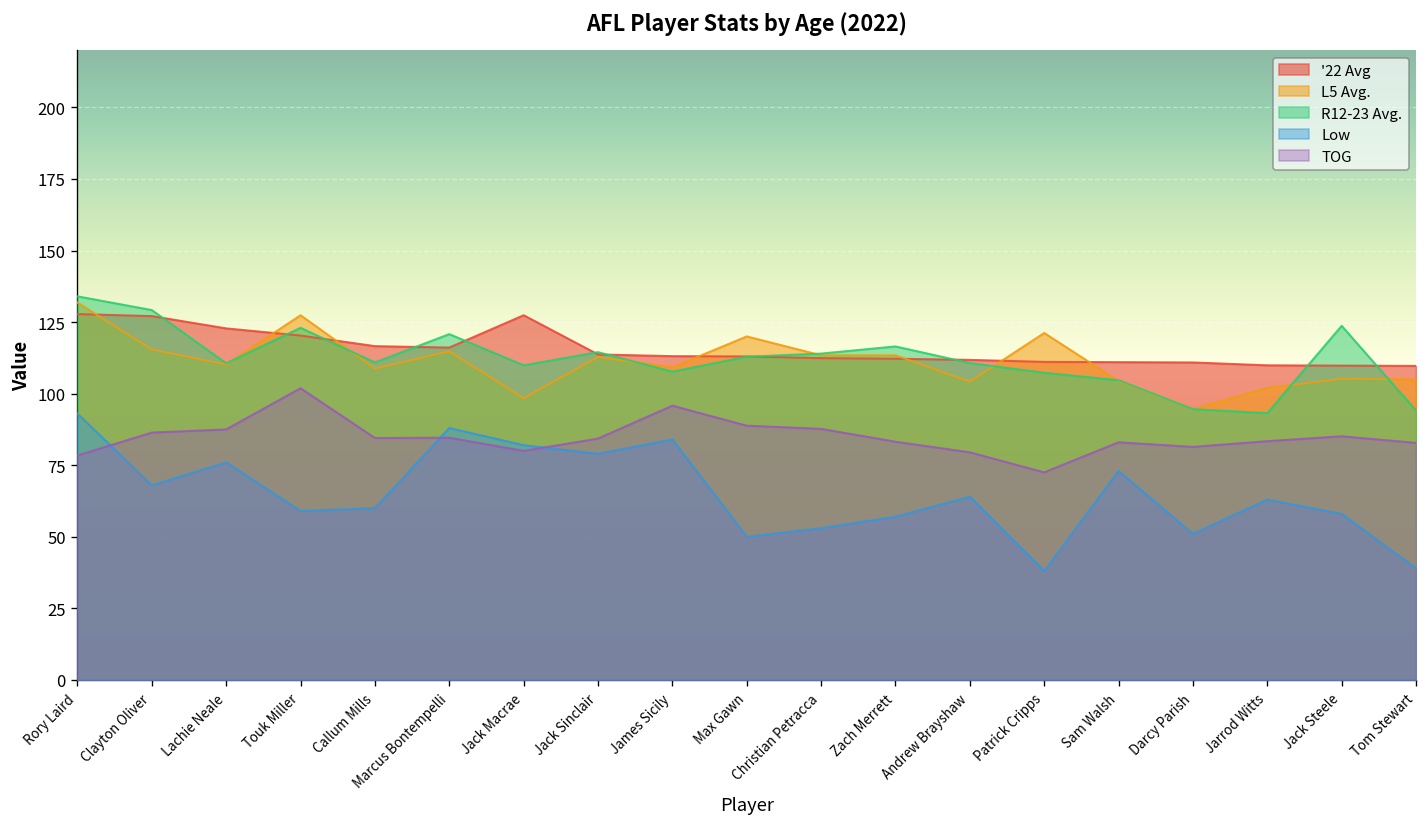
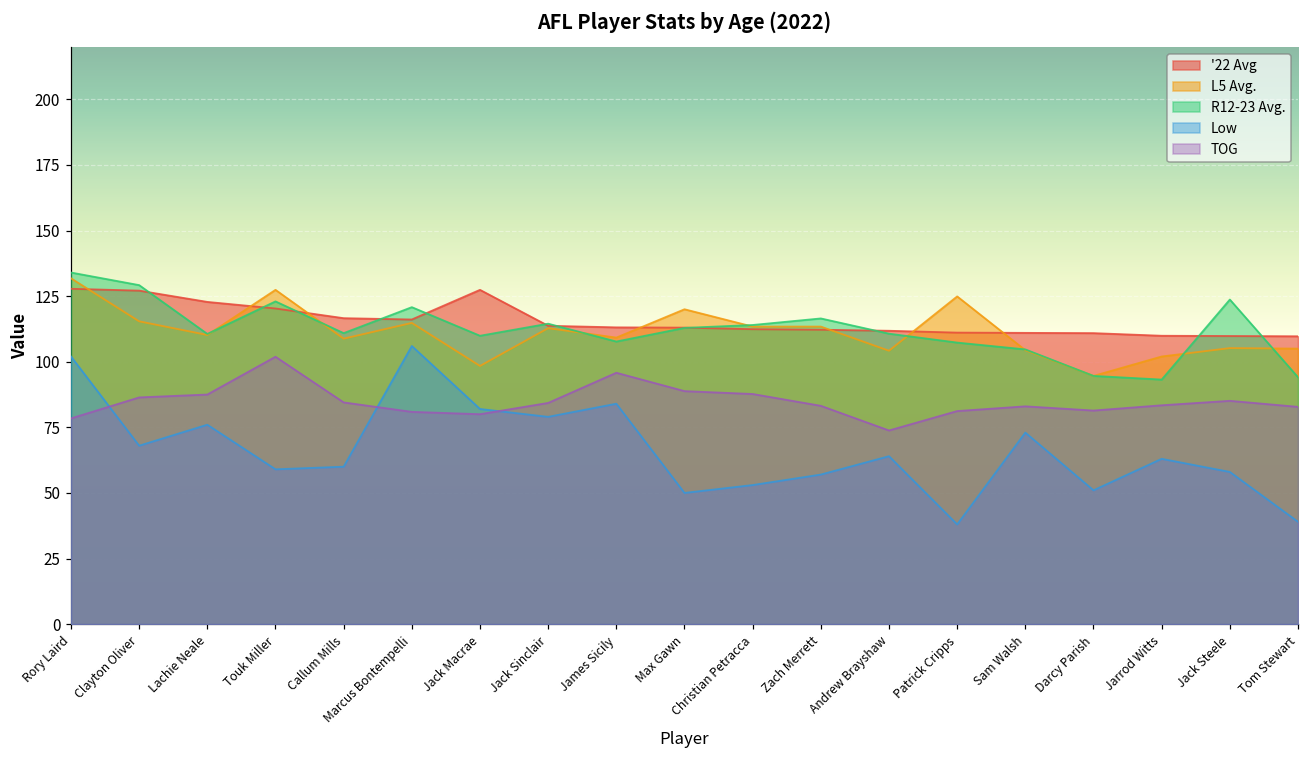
  {
    "'22 Avg": {
      "Rory Laird": 128,
      "Clayton Oliver": 127,
      "Lachie Neale": 123,
      "Touk Miller": 120,
      "Callum Mills": 117,
      "Marcus Bontempelli": 116,
      "Jack Macrae": 127,
      "James Sicily": 113,
      "Zach Merrett": 112,
      "Andrew Brayshaw": 112,
      "Patrick Cripps": 111,
      "Sam Walsh": 111,
      "Darcy Parish": 111,
      "Jarrod Witts": 110,
      "Jack Steele": 110,
      "Tom Stewart": 110
    },
    "L5 Avg.": {
      "Rory Laird": 132,
      "Clayton Oliver": 115,
      "Touk Miller": 127,
      "Callum Mills": 109,
      "Marcus Bontempelli": 115,
      "Jack Macrae": 98,
      "James Sicily": 109,
      "Max Gawn": 120,
      "Zach Merrett": 113,
      "Andrew Brayshaw": 104,
-     "Patrick Cripps": 121,
+     "Patrick Cripps": 125,
      "Jarrod Witts": 102,
      "Jack Steele": 105,
      "Tom Stewart": 105
    },
    "R12-23 Avg.": {
      "Rory Laird": 134,
      "Clayton Oliver": 129,
      "Touk Miller": 123,
      "Callum Mills": 111,
      "Marcus Bontempelli": 121,
      "Jack Macrae": 110,
      "James Sicily": 108,
      "Zach Merrett": 117,
      "Andrew Brayshaw": 111,
      "Patrick Cripps": 107,
      "Jarrod Witts": 93,
      "Jack Steele": 124,
      "Tom Stewart": 94
    },
    "Low": {
-     "Rory Laird": 93,
+     "Rory Laird": 102,
      "Clayton Oliver": 68,
      "Lachie Neale": 76,
      "Touk Miller": 59,
      "Callum Mills": 60,
-     "Marcus Bontempelli": 88,
+     "Marcus Bontempelli": 106,
      "Jack Macrae": 82,
      "Jack Sinclair": 79,
      "James Sicily": 84,
      "Max Gawn": 50,
      "Christian Petracca": 53,
      "Zach Merrett": 57,
      "Andrew Brayshaw": 64,
      "Patrick Cripps": 38,
      "Sam Walsh": 73,
      "Darcy Parish": 51,
      "Jarrod Witts": 63,
      "Jack Steele": 58,
      "Tom Stewart": 39
    },
    "TOG": {
      "Rory Laird": 78,
      "Clayton Oliver": 86,
      "Lachie Neale": 88,
      "Touk Miller": 102,
      "Callum Mills": 85,
-     "Marcus Bontempelli": 85,
+     "Marcus Bontempelli": 81,
      "Jack Macrae": 80,
      "Jack Sinclair": 84,
      "James Sicily": 96,
      "Max Gawn": 89,
      "Christian Petracca": 88,
      "Zach Merrett": 83,
-     "Andrew Brayshaw": 80,
-     "Patrick Cripps": 73,
+     "Andrew Brayshaw": 74,
+     "Patrick Cripps": 81,
      "Sam Walsh": 83,
      "Darcy Parish": 81,
      "Jarrod Witts": 83,
      "Jack Steele": 85,
      "Tom Stewart": 83
    }
  }
